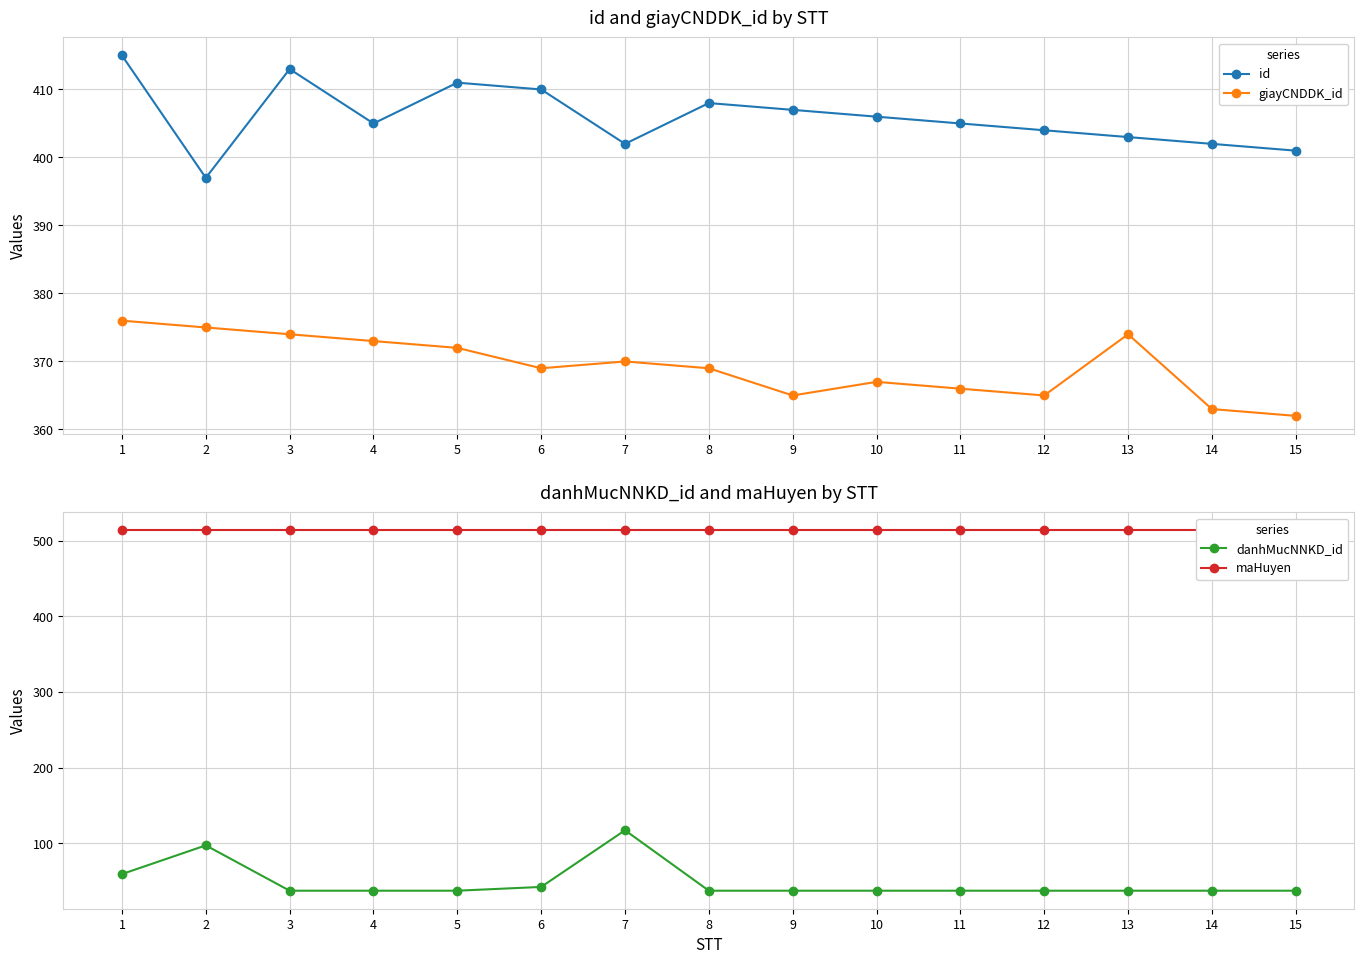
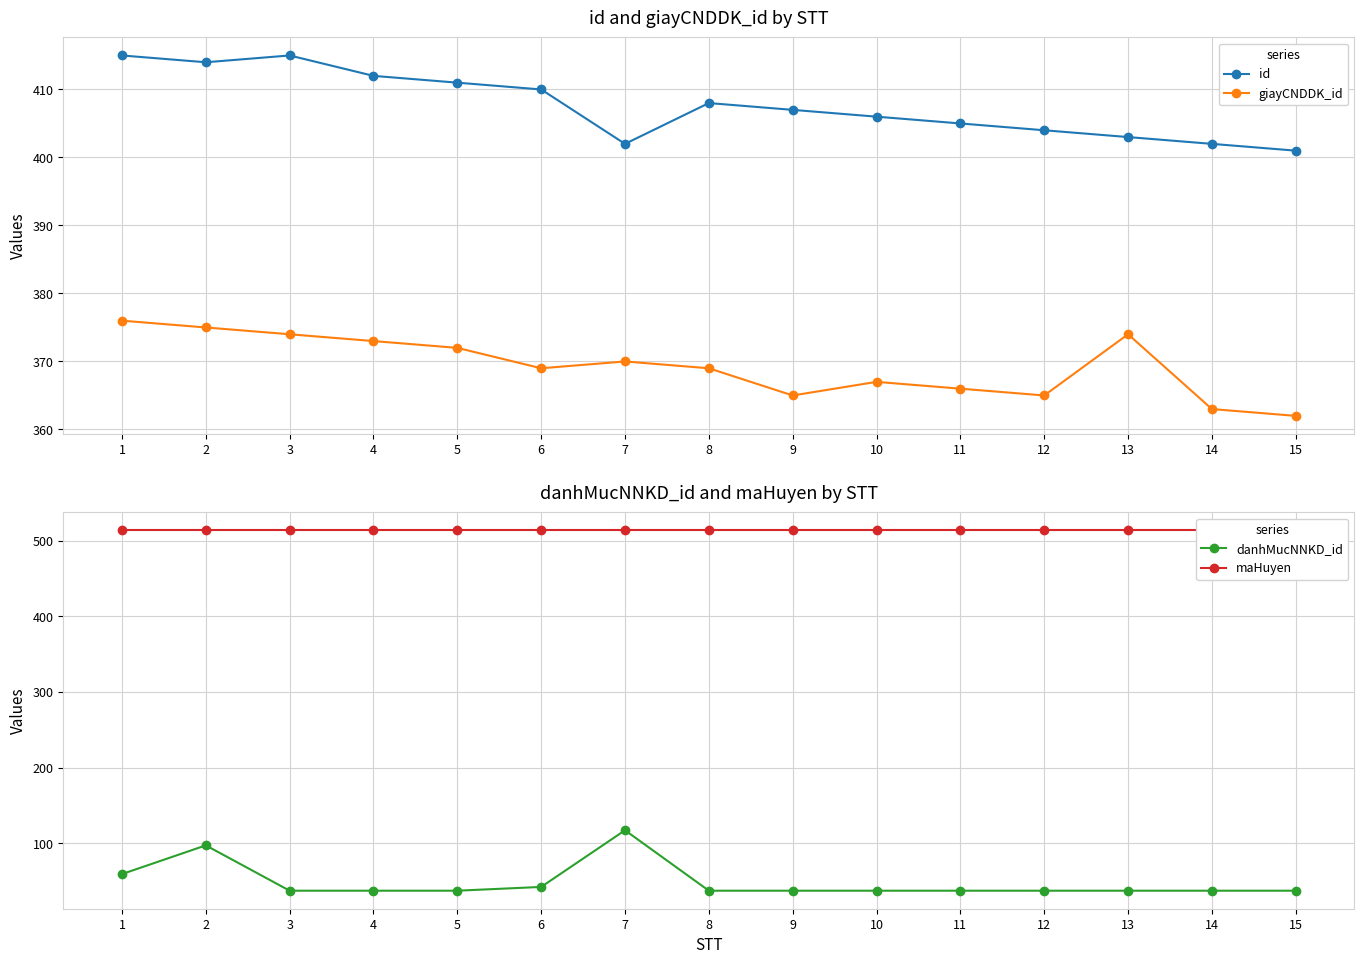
  {
    "id and giayCNDDK_id by STT": {
      "id": {
        "1": 415,
-       "2": 397,
-       "3": 413,
-       "4": 405,
+       "2": 414,
+       "3": 415,
+       "4": 412,
        "5": 411,
        "6": 410,
        "7": 402,
        "8": 408,
        "9": 407,
        "10": 406,
        "11": 405,
        "12": 404,
        "13": 403,
        "14": 402,
        "15": 401
      },
      "giayCNDDK_id": {
        "1": 376,
        "2": 375,
        "3": 374,
        "4": 373,
        "5": 372,
        "6": 369,
        "7": 370,
        "8": 369,
        "9": 365,
        "10": 367,
        "11": 366,
        "12": 365,
        "13": 374,
        "14": 363,
        "15": 362
      }
    },
    "danhMucNNKD_id and maHuyen by STT": {
      "danhMucNNKD_id": {
        "1": 60,
        "2": 100,
        "3": 40,
        "4": 40,
        "5": 40,
        "6": 40,
        "7": 120,
        "8": 40,
        "9": 40,
        "10": 40,
        "11": 40,
        "12": 40,
        "13": 40,
        "14": 40,
        "15": 40
      },
      "maHuyen": {
        "1": 510,
        "2": 510,
        "3": 510,
        "4": 510,
        "5": 510,
        "6": 510,
        "7": 510,
        "8": 510,
        "9": 510,
        "10": 510,
        "11": 510,
        "12": 510,
        "13": 510
      }
    }
  }
